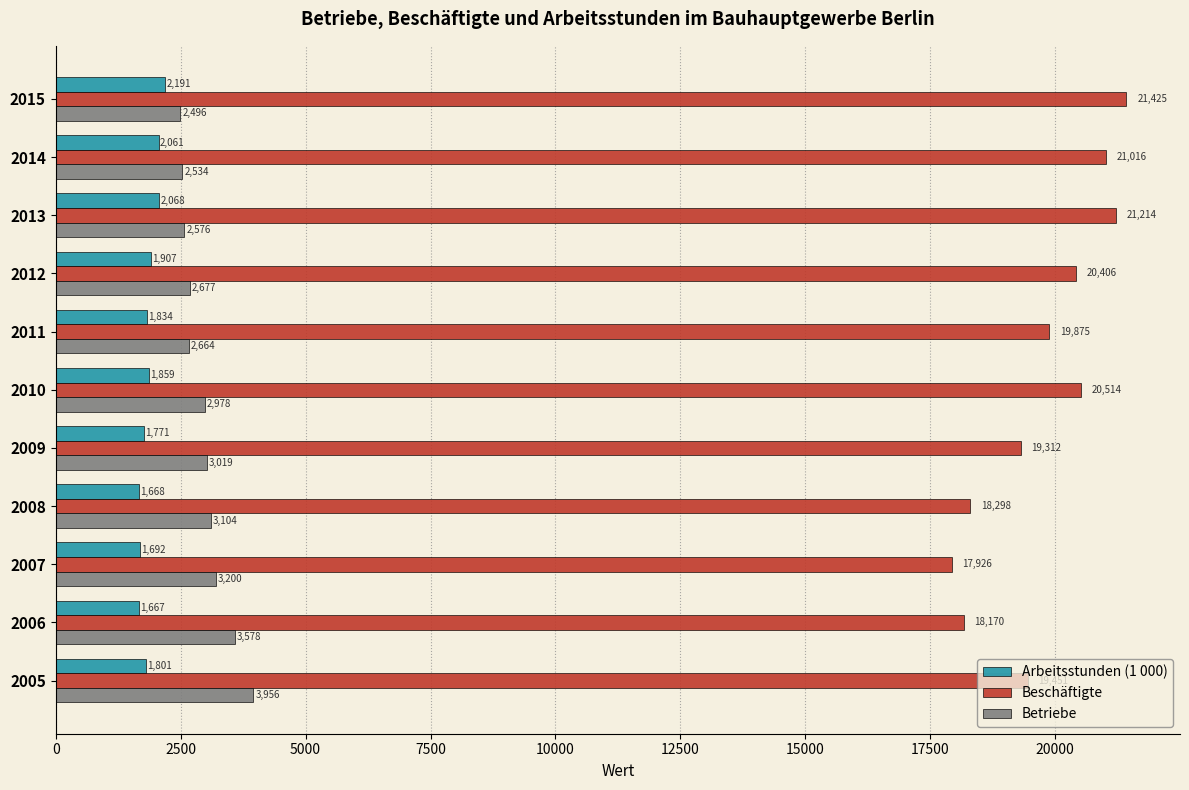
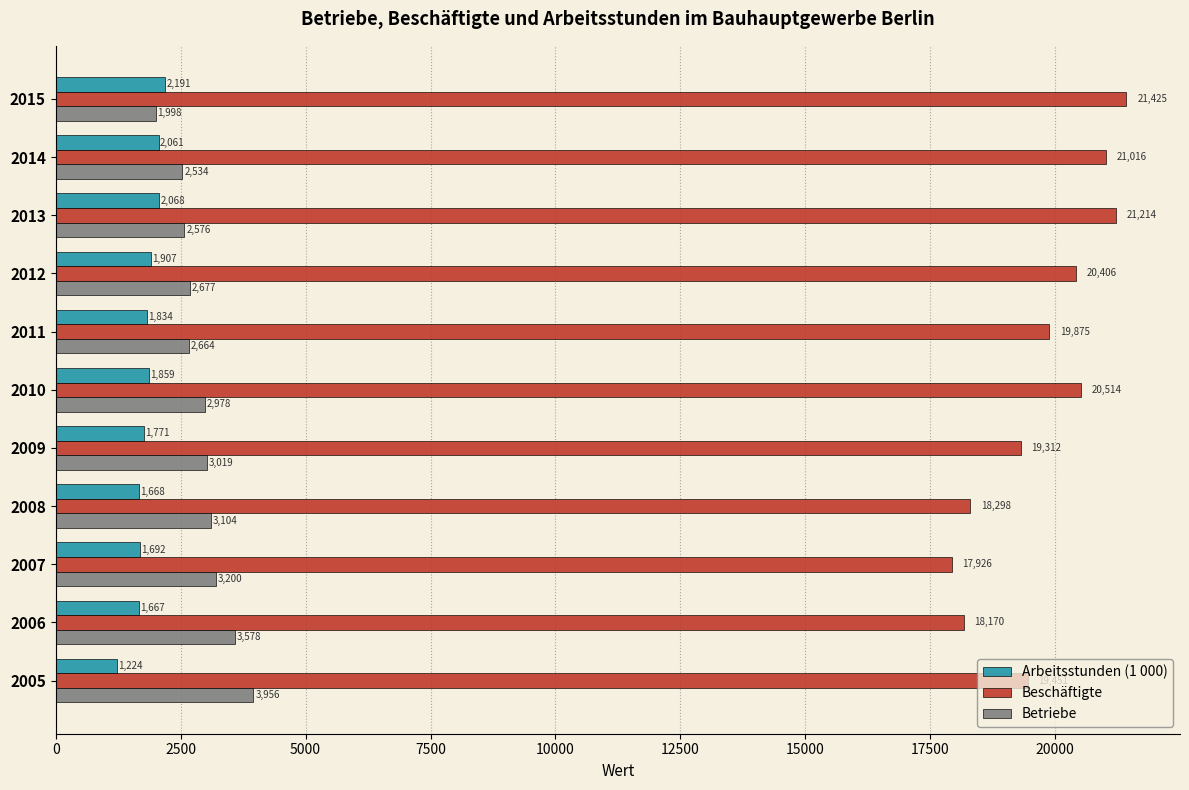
  {
    "Arbeitsstunden (1 000)": {
      "2015": "2,191",
      "2014": "2,061",
      "2013": "2,068",
      "2012": "1,907",
      "2011": "1,834",
      "2010": "1,859",
      "2009": "1,771",
      "2008": "1,668",
      "2007": "1,692",
      "2006": "1,667",
-     "2005": "1,801"
+     "2005": "1,224"
    },
    "Beschäftigte": {
      "2015": "21,425",
      "2014": "21,016",
      "2013": "21,214",
      "2012": "20,406",
      "2011": "19,875",
      "2010": "20,514",
      "2009": "19,312",
      "2008": "18,298",
      "2007": "17,926",
      "2006": "18,170"
    },
    "Betriebe": {
-     "2015": "2,496",
+     "2015": "1,998",
      "2014": "2,534",
      "2013": "2,576",
      "2012": "2,677",
      "2011": "2,664",
      "2010": "2,978",
      "2009": "3,019",
      "2008": "3,104",
      "2007": "3,200",
      "2006": "3,578",
      "2005": "3,956"
    }
  }
